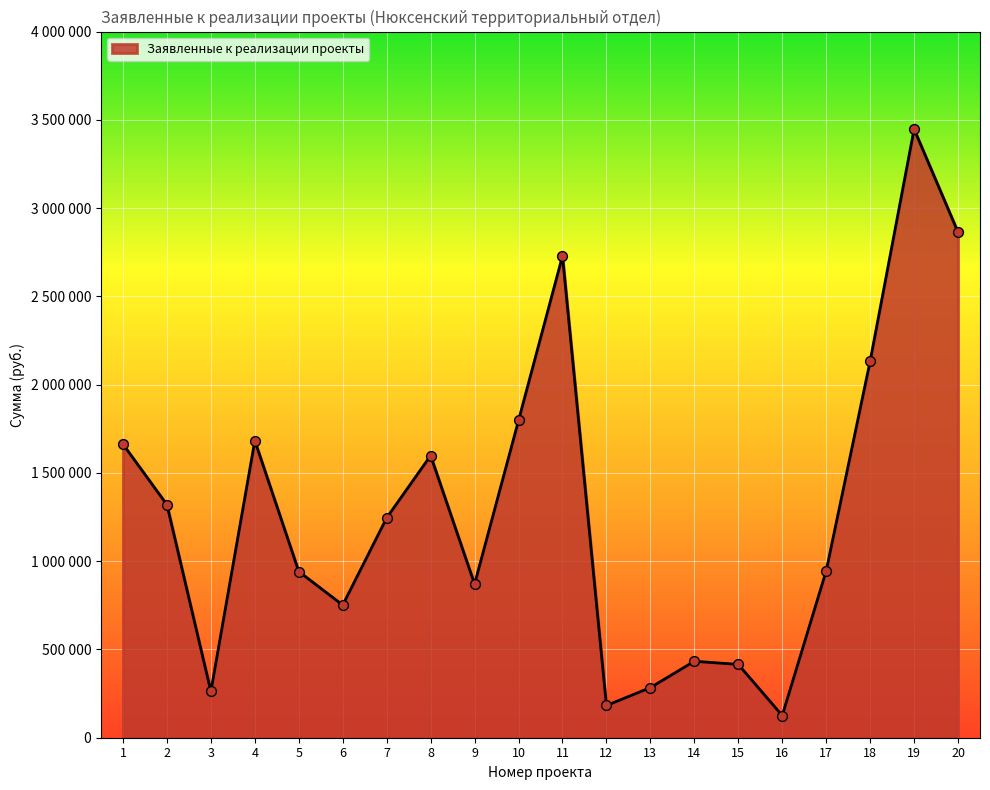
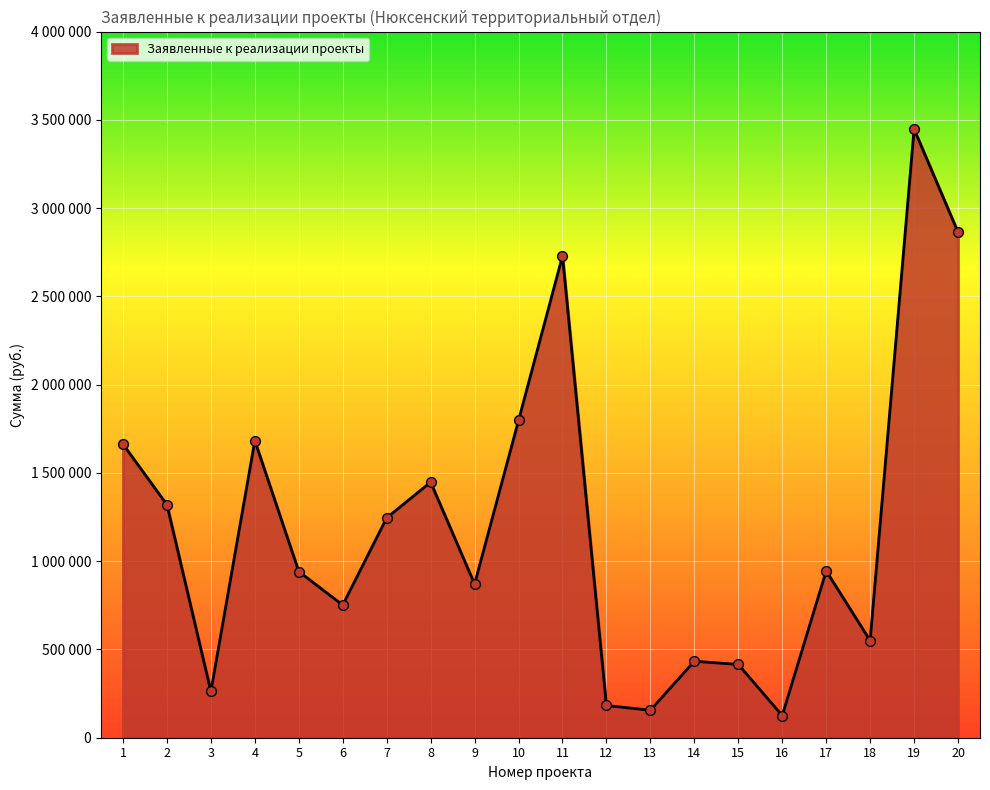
  {
    "1": 1660000,
    "2": 1320000,
    "3": 260000,
    "4": 1680000,
    "5": 940000,
    "6": 750000,
    "7": 1250000,
-   "8": 1600000,
+   "8": 1450000,
    "9": 870000,
    "10": 1800000,
    "11": 2730000,
    "12": 180000,
-   "13": 280000,
+   "13": 160000,
    "14": 430000,
    "15": 420000,
    "16": 130000,
    "17": 950000,
-   "18": 2130000,
+   "18": 550000,
    "19": 3450000,
    "20": 2860000
  }
